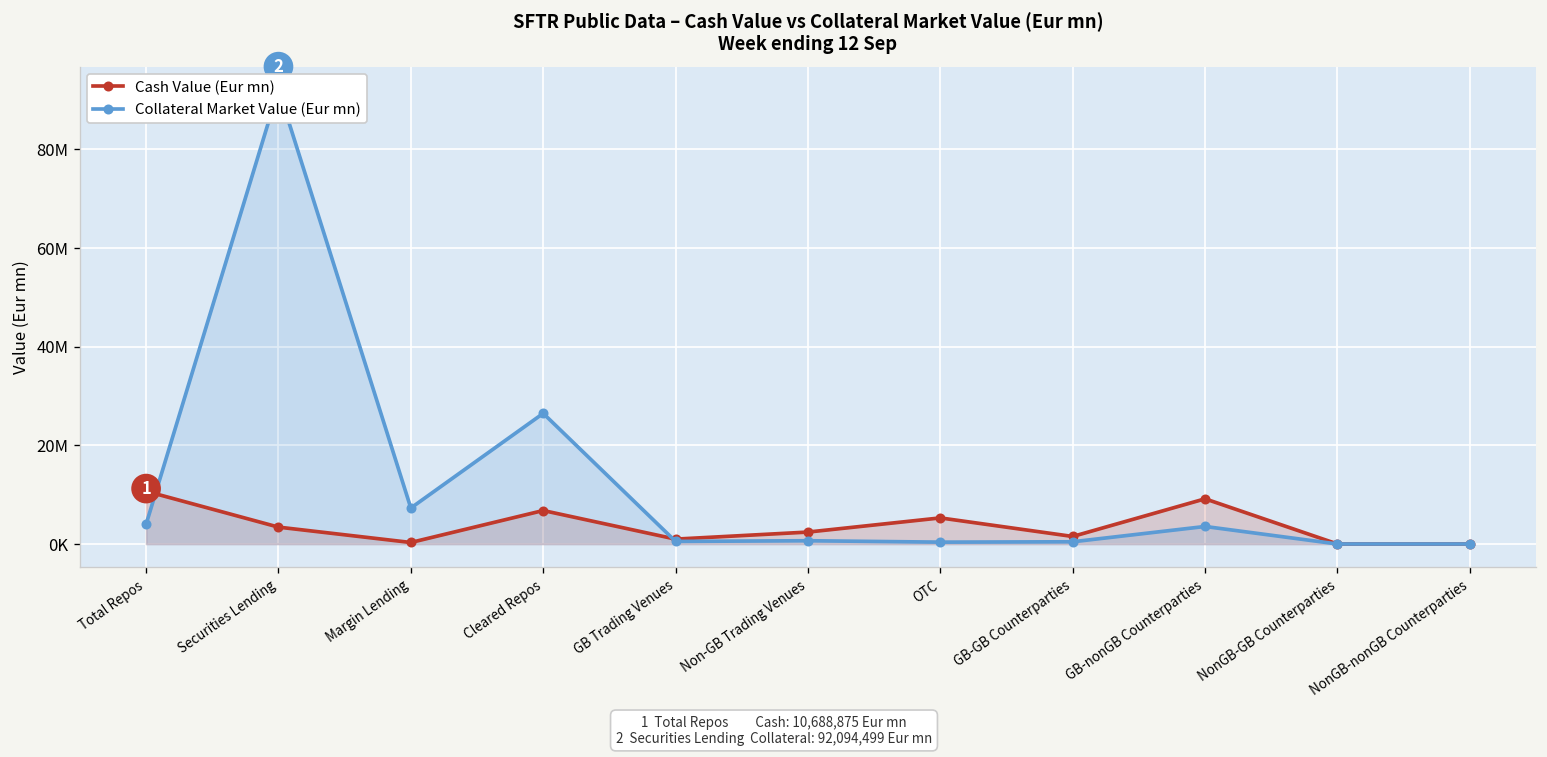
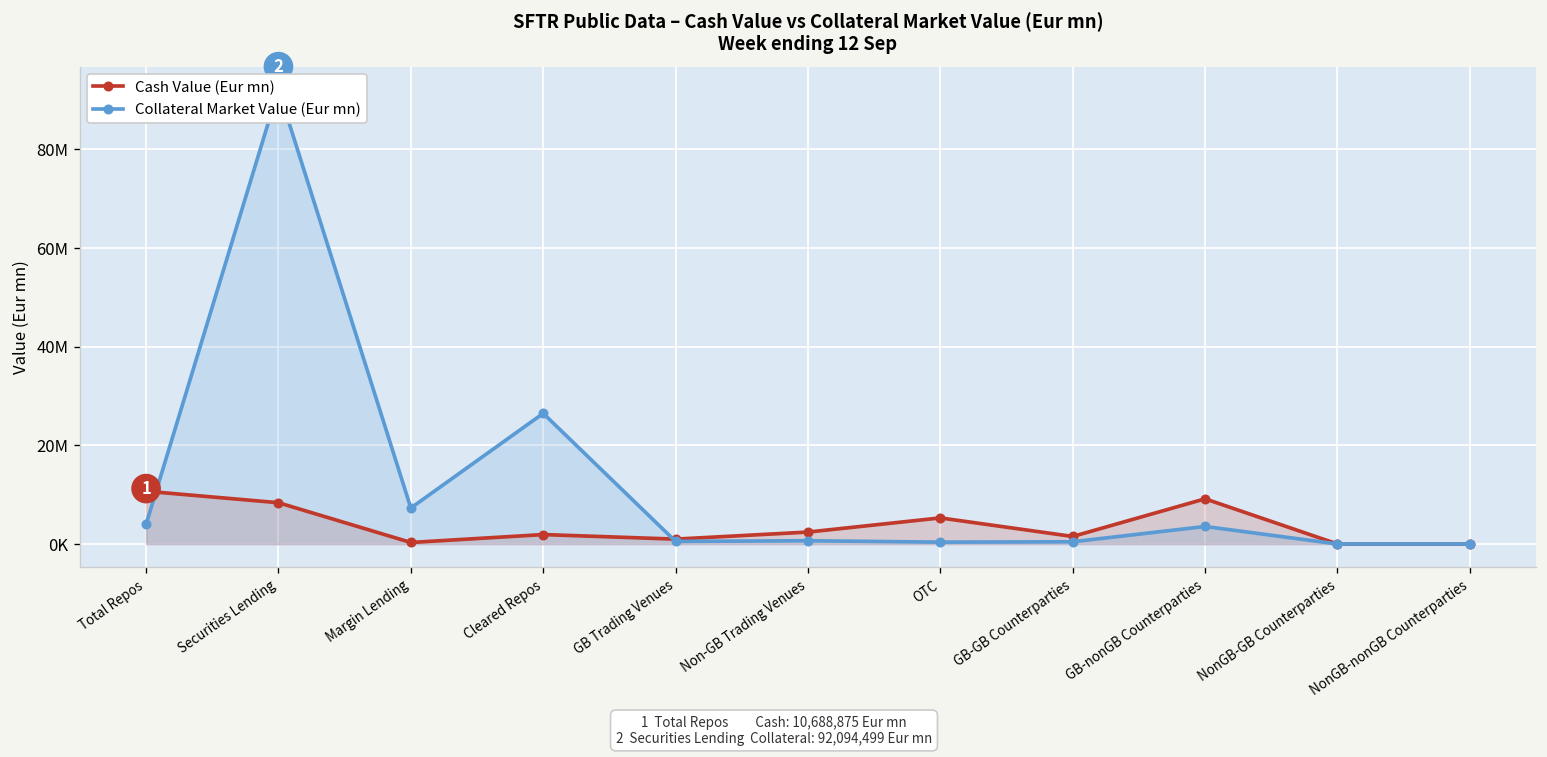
  {
    "Cash Value (Eur mn)": {
-     "Securities Lending": 3000000,
+     "Securities Lending": 8000000,
      "Margin Lending": 0,
-     "Cleared Repos": 7000000,
+     "Cleared Repos": 2000000,
      "Non-GB Trading Venues": 2000000,
      "OTC": 5000000,
      "GB-GB Counterparties": 2000000,
      "GB-nonGB Counterparties": 9000000
    },
    "Collateral Market Value (Eur mn)": {
      "Total Repos": 4000000,
      "Margin Lending": 7000000,
      "Cleared Repos": 26000000,
      "Non-GB Trading Venues": 1000000,
      "OTC": 0,
      "GB-GB Counterparties": 0,
      "GB-nonGB Counterparties": 4000000
    }
  }
